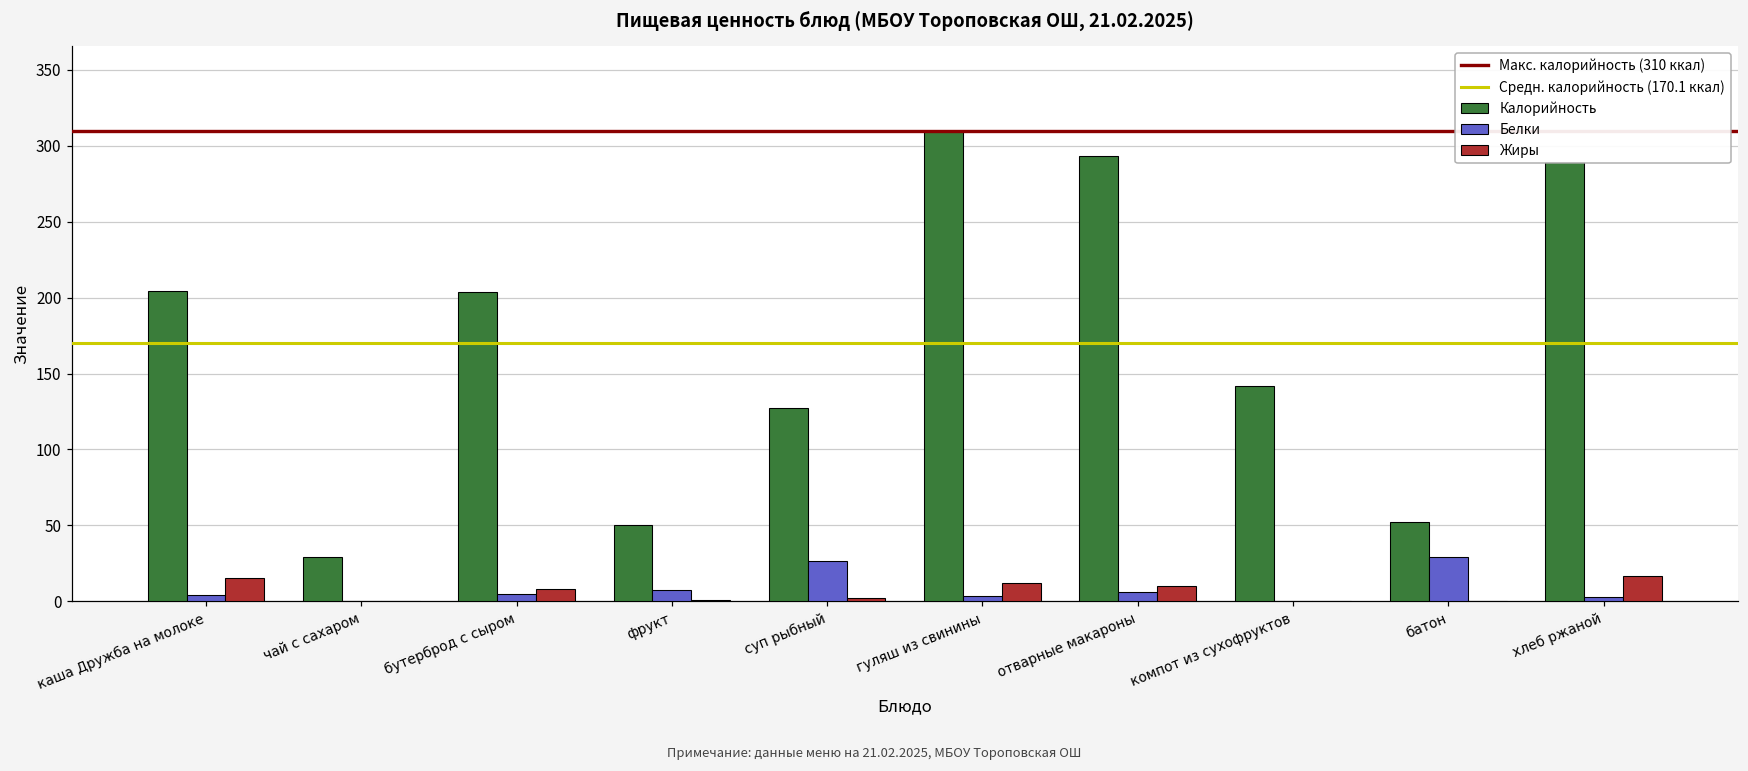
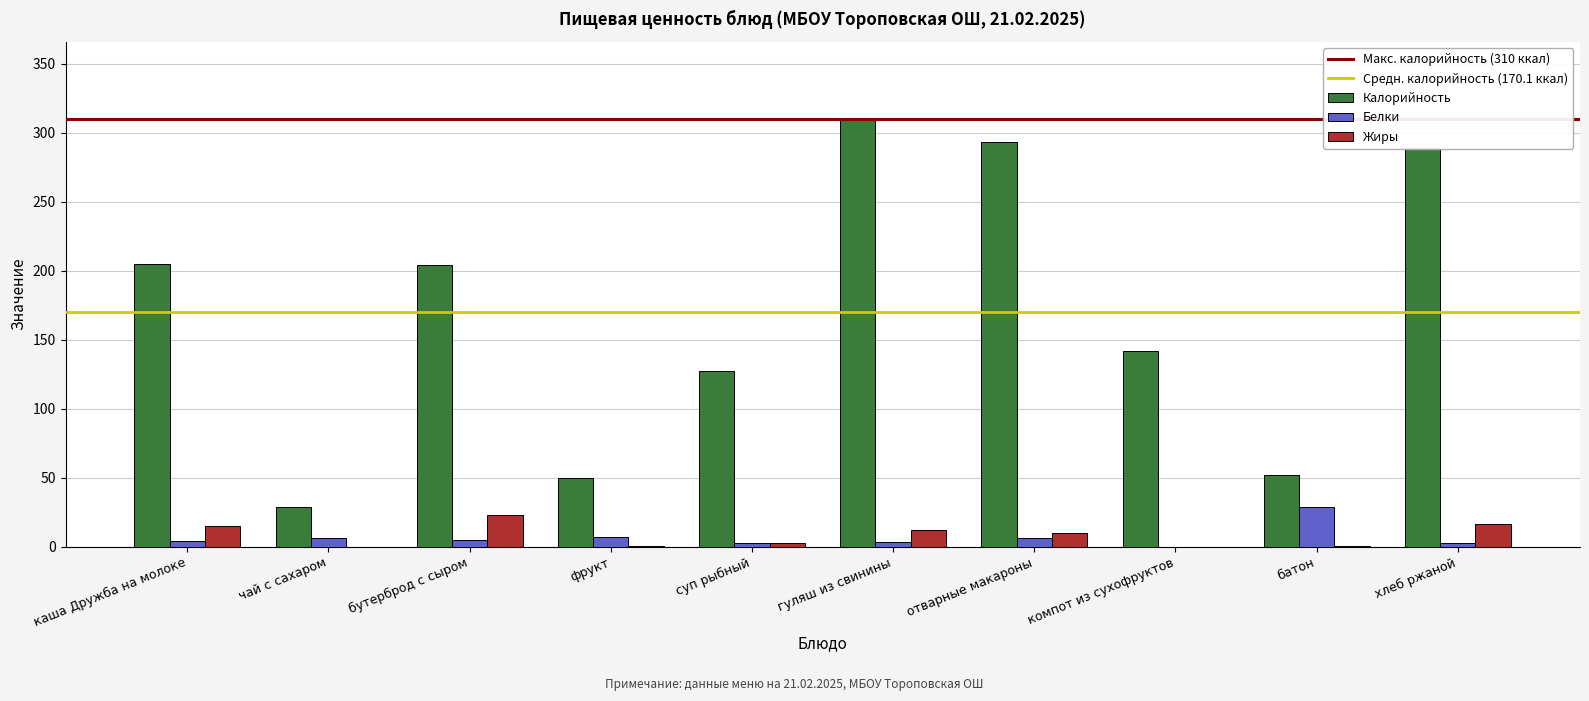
  {
    "Калорийность": {
      "каша Дружба на молоке": 205,
      "чай с сахаром": 29,
      "бутерброд с сыром": 204,
      "фрукт": 50,
      "суп рыбный": 127,
      "гуляш из свинины": 310,
      "отварные макароны": 293,
      "компот из сухофруктов": 142,
      "батон": 52
    },
    "Белки": {
      "каша Дружба на молоке": 4,
-     "чай с сахаром": 0,
+     "чай с сахаром": 6,
      "бутерброд с сыром": 5,
      "фрукт": 7,
-     "суп рыбный": 27,
+     "суп рыбный": 3,
      "гуляш из свинины": 4,
      "отварные макароны": 6,
      "компот из сухофруктов": 0,
      "батон": 29,
      "хлеб ржаной": 3
    },
    "Жиры": {
      "каша Дружба на молоке": 15,
-     "бутерброд с сыром": 8,
+     "бутерброд с сыром": 23,
      "суп рыбный": 2,
      "гуляш из свинины": 12,
      "отварные макароны": 10,
      "компот из сухофруктов": 0,
      "хлеб ржаной": 17
    }
  }
